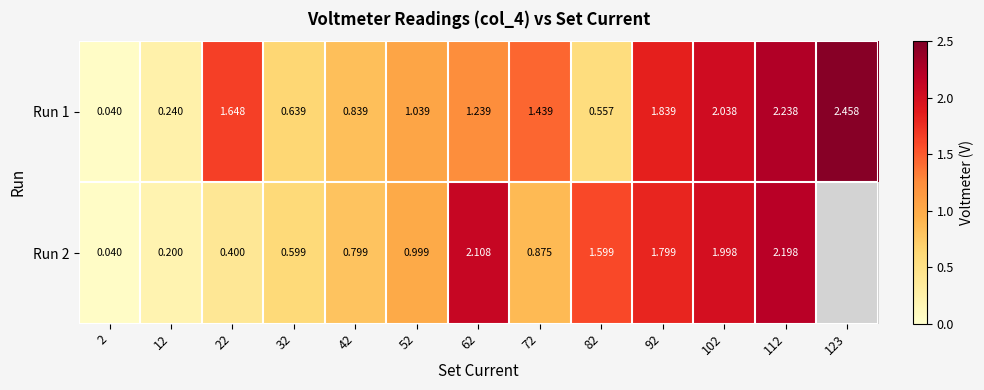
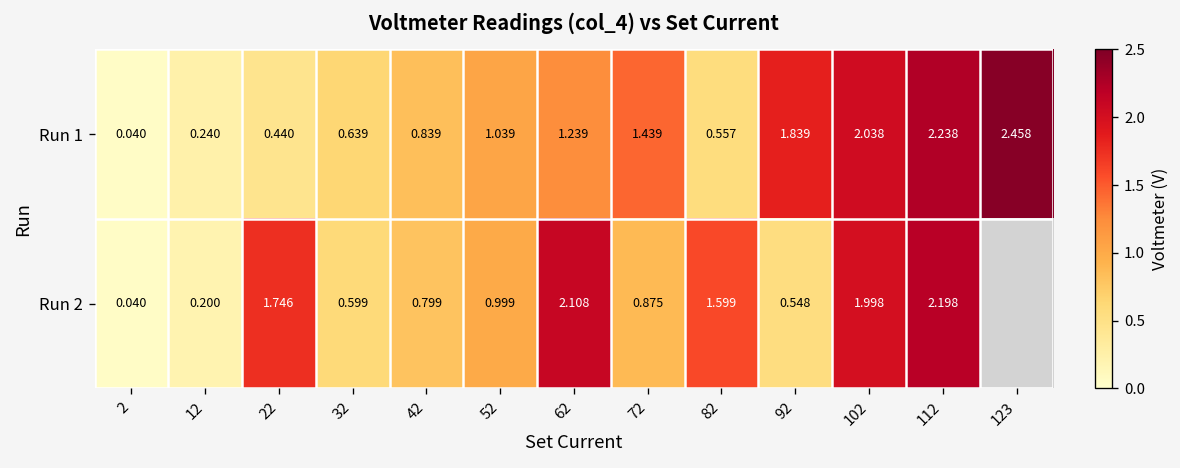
  {
    "Run 1": {
      "2": 0.040,
      "12": 0.240,
-     "22": 1.648,
+     "22": 0.440,
      "32": 0.639,
      "42": 0.839,
      "52": 1.039,
      "62": 1.239,
      "72": 1.439,
      "82": 0.557,
      "92": 1.839,
      "102": 2.038,
      "112": 2.238,
      "123": 2.458
    },
    "Run 2": {
      "2": 0.040,
      "12": 0.200,
-     "22": 0.400,
+     "22": 1.746,
      "32": 0.599,
      "42": 0.799,
      "52": 0.999,
      "62": 2.108,
      "72": 0.875,
      "82": 1.599,
-     "92": 1.799,
+     "92": 0.548,
      "102": 1.998,
      "112": 2.198
    }
  }
